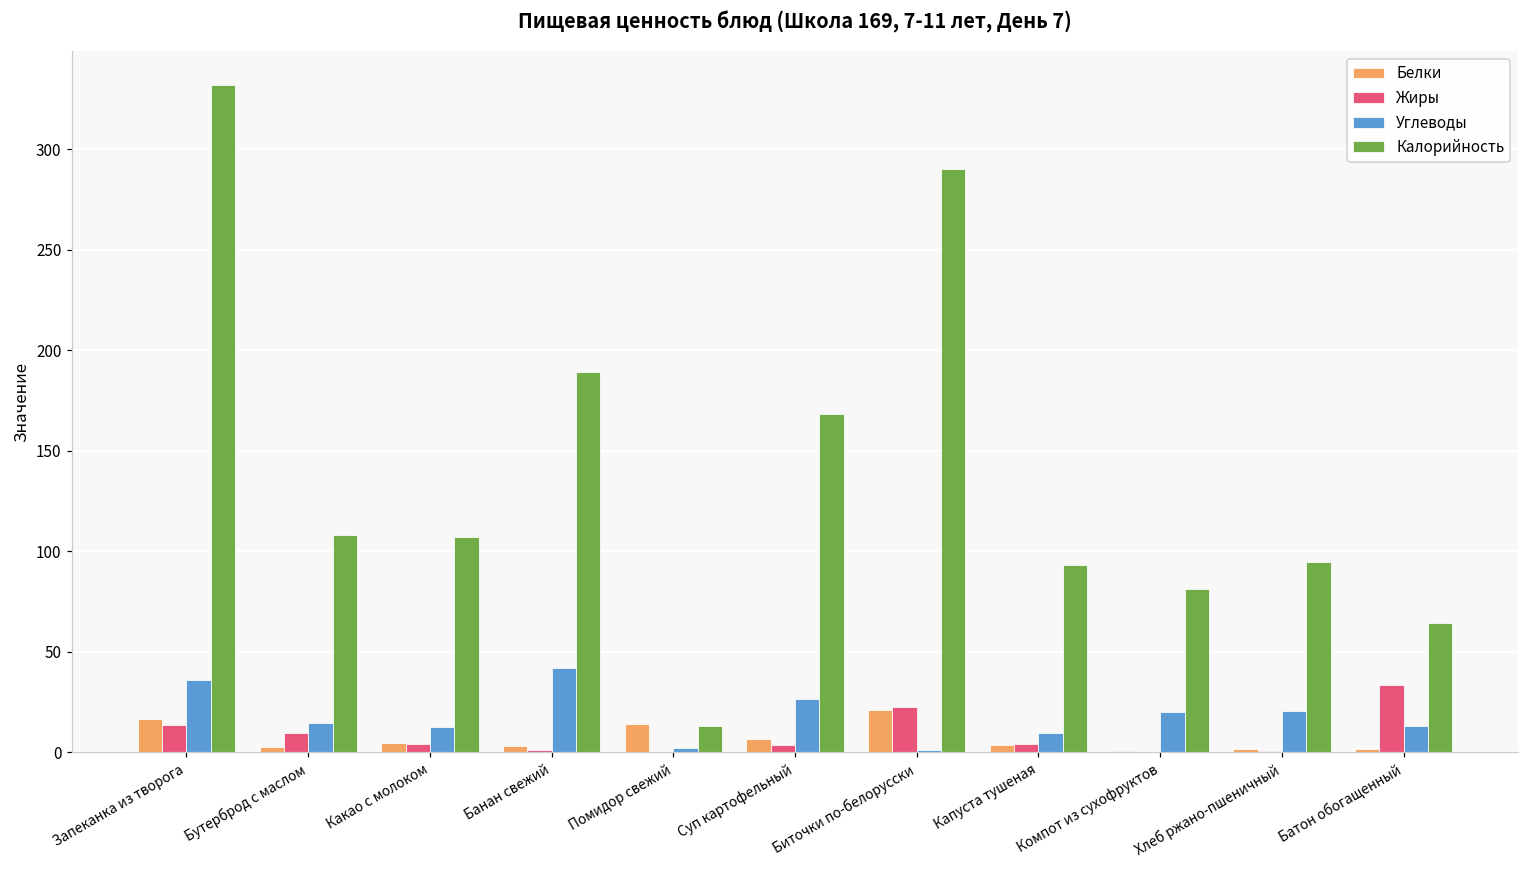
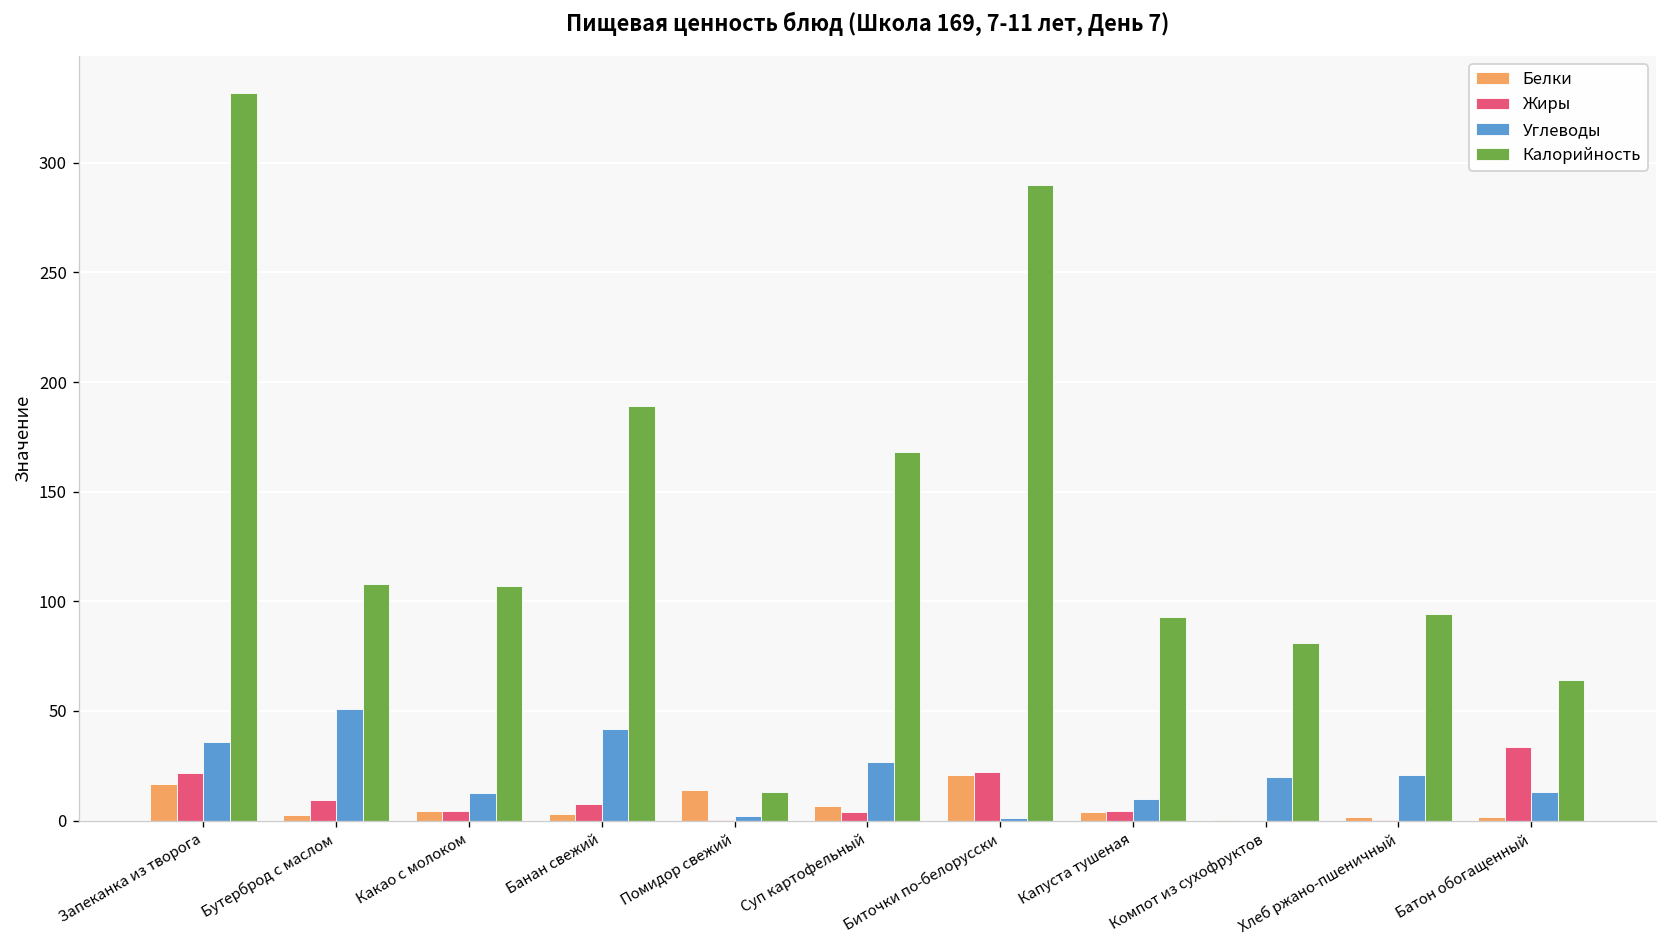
  {
    "Белки": {
      "Запеканка из творога": 17,
      "Бутерброд с маслом": 2,
      "Какао с молоком": 5,
      "Банан свежий": 3,
      "Помидор свежий": 14,
      "Суп картофельный": 7,
      "Биточки по-белорусски": 21,
      "Капуста тушеная": 4,
      "Хлеб ржано-пшеничный": 2,
      "Батон обогащенный": 2
    },
    "Жиры": {
-     "Запеканка из творога": 14,
+     "Запеканка из творога": 22,
      "Бутерброд с маслом": 9,
      "Какао с молоком": 4,
-     "Банан свежий": 1,
+     "Банан свежий": 7,
      "Суп картофельный": 4,
      "Биточки по-белорусски": 22,
      "Капуста тушеная": 4,
      "Компот из сухофруктов": 0,
      "Батон обогащенный": 33
    },
    "Углеводы": {
      "Запеканка из творога": 36,
-     "Бутерброд с маслом": 15,
+     "Бутерброд с маслом": 51,
      "Какао с молоком": 13,
      "Банан свежий": 42,
      "Помидор свежий": 2,
      "Суп картофельный": 27,
      "Капуста тушеная": 10,
      "Компот из сухофруктов": 20,
      "Хлеб ржано-пшеничный": 21,
      "Батон обогащенный": 13
    },
    "Калорийность": {
      "Запеканка из творога": 332,
      "Бутерброд с маслом": 108,
      "Какао с молоком": 107,
      "Банан свежий": 189,
      "Помидор свежий": 13,
      "Суп картофельный": 168,
      "Биточки по-белорусски": 290,
      "Капуста тушеная": 93,
      "Компот из сухофруктов": 81,
      "Хлеб ржано-пшеничный": 94,
      "Батон обогащенный": 64
    }
  }
